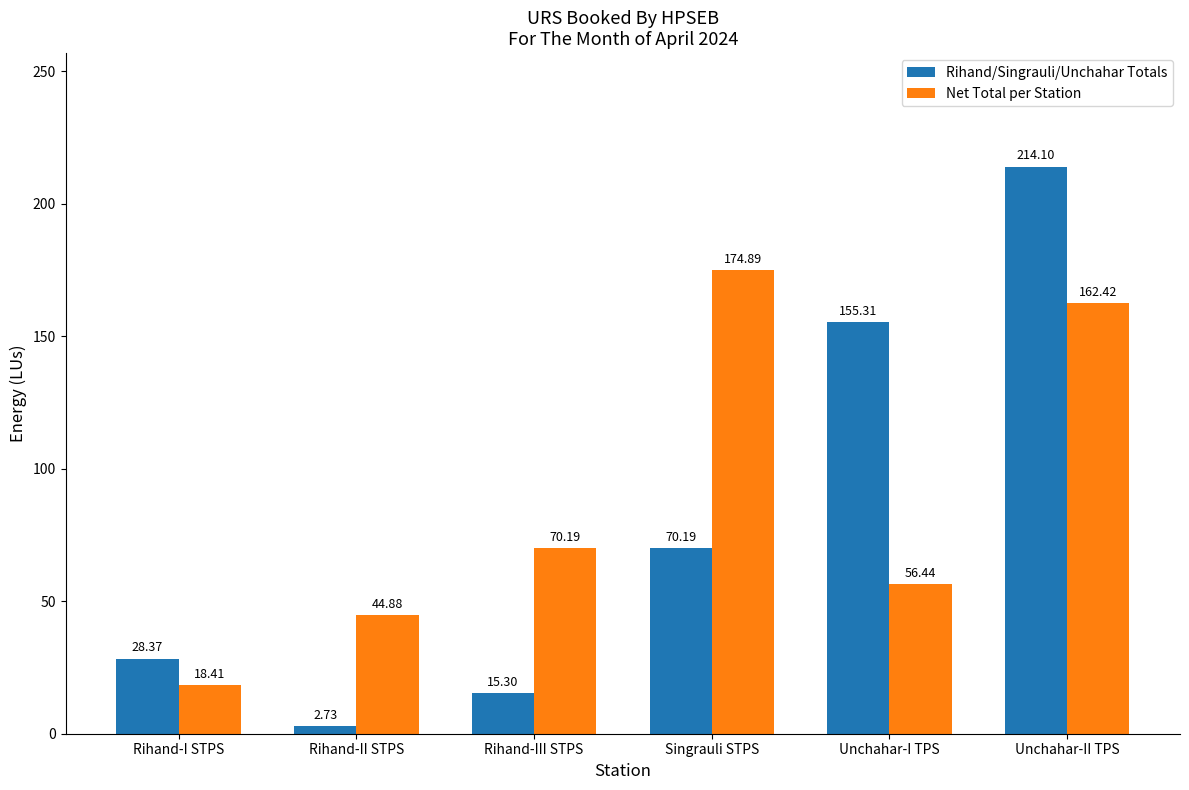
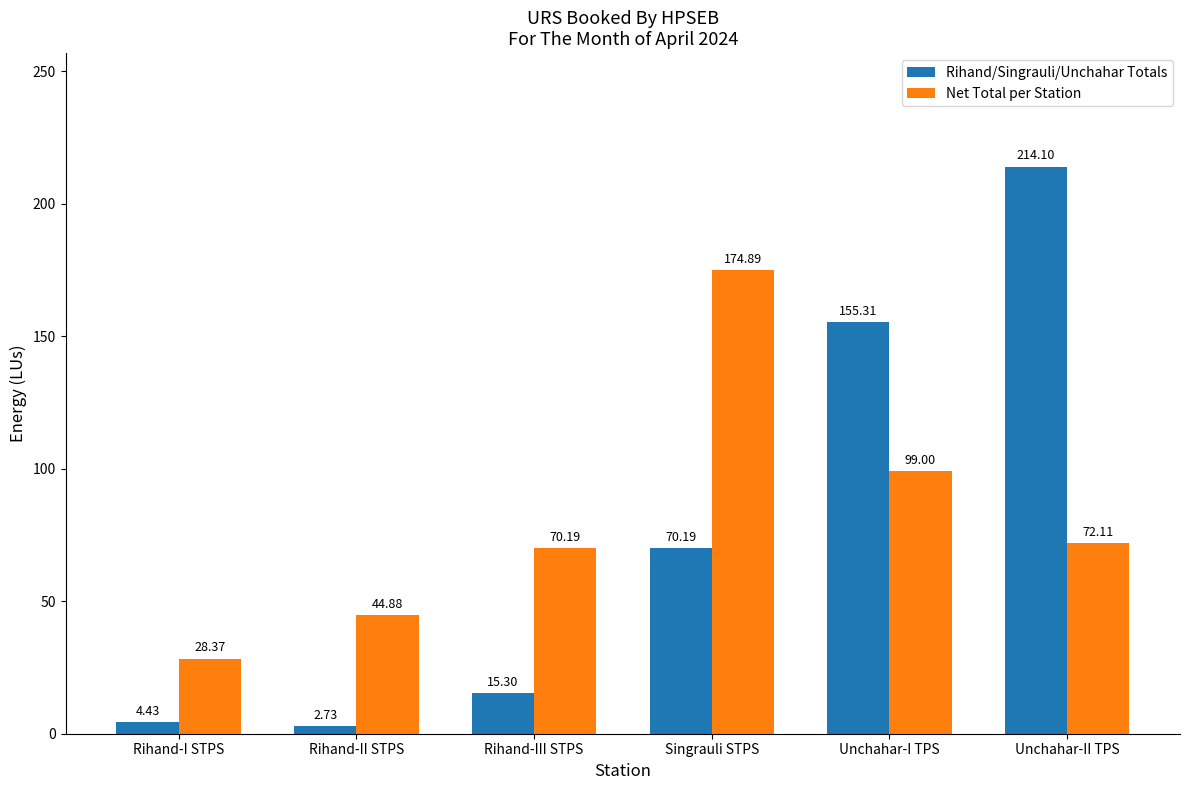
  {
    "Rihand/Singrauli/Unchahar Totals": {
-     "Rihand-I STPS": 28.37,
+     "Rihand-I STPS": 4.43,
      "Rihand-II STPS": 2.73,
      "Rihand-III STPS": 15.30,
      "Singrauli STPS": 70.19,
      "Unchahar-I TPS": 155.31,
      "Unchahar-II TPS": 214.10
    },
    "Net Total per Station": {
-     "Rihand-I STPS": 18.41,
+     "Rihand-I STPS": 28.37,
      "Rihand-II STPS": 44.88,
      "Rihand-III STPS": 70.19,
      "Singrauli STPS": 174.89,
-     "Unchahar-I TPS": 56.44,
-     "Unchahar-II TPS": 162.42
+     "Unchahar-I TPS": 99.00,
+     "Unchahar-II TPS": 72.11
    }
  }
